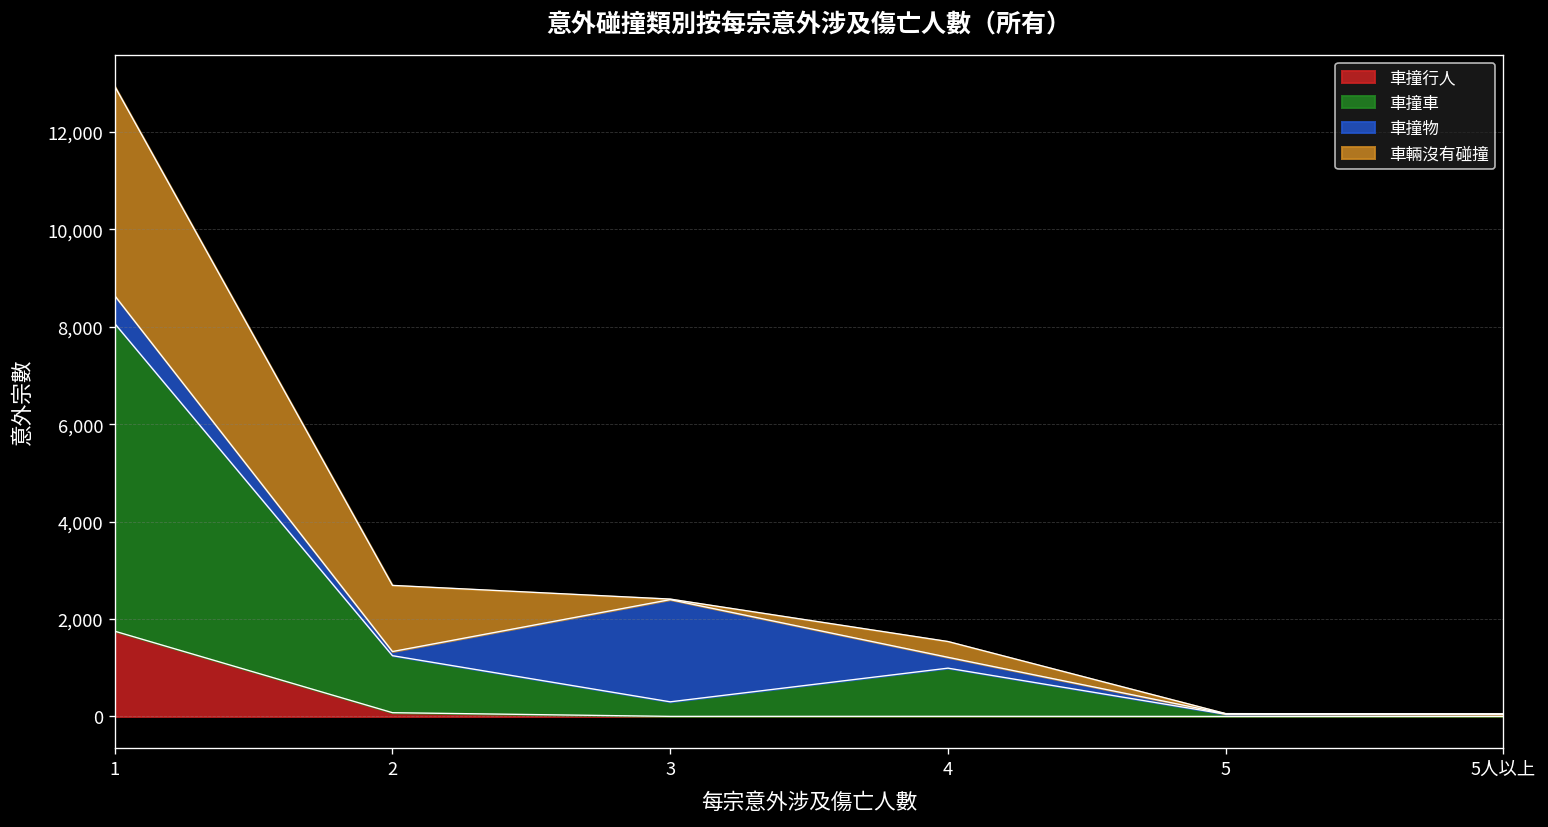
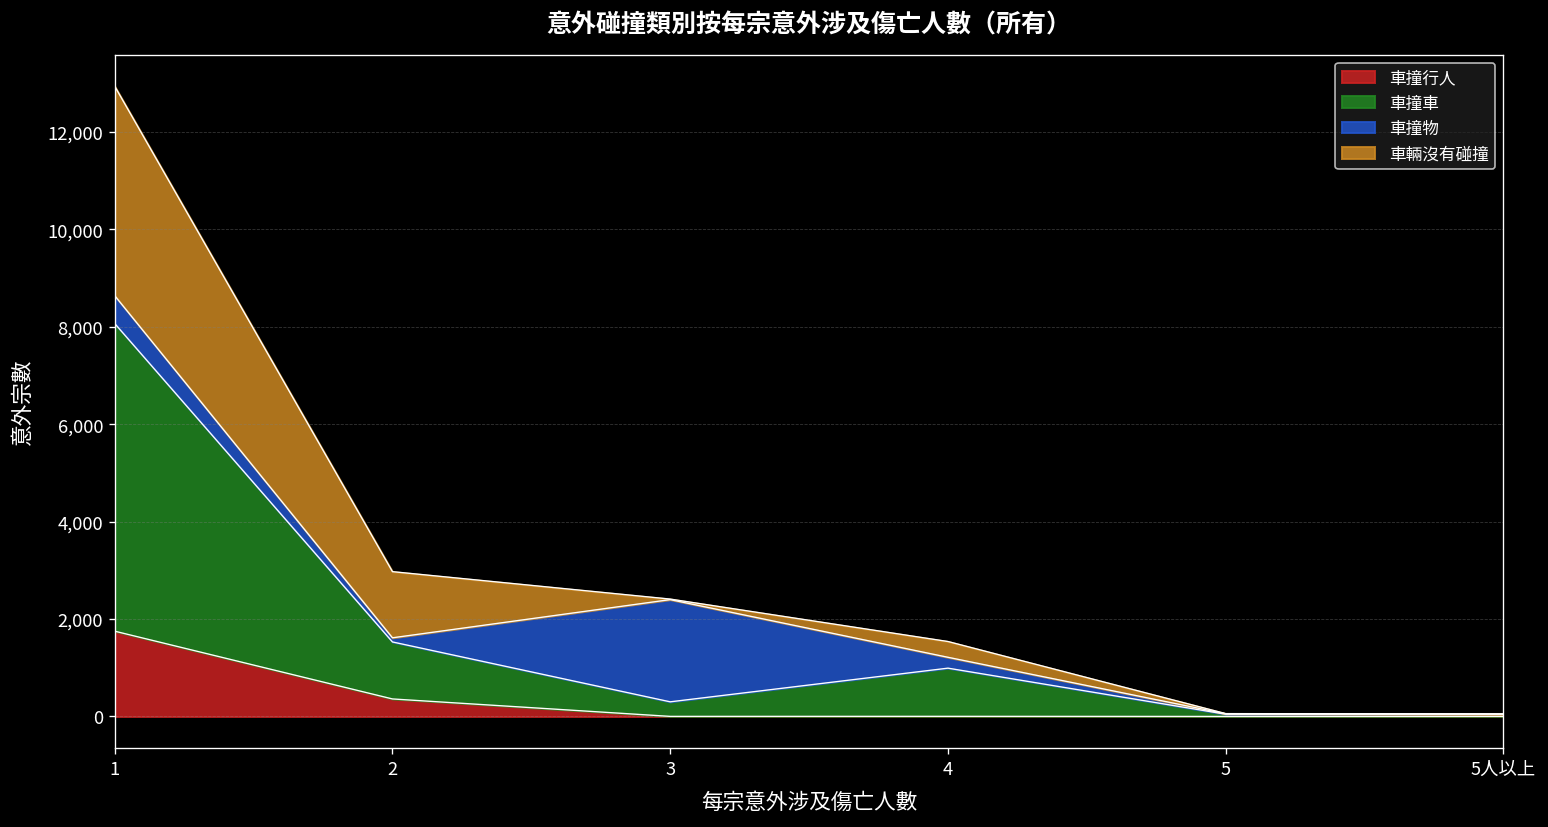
  {
    "車撞行人": {
      "1": "1,800",
-     "2": "100",
+     "2": "400",
      "3": "0",
      "4": "0"
    },
    "車撞車": {
      "1": "6,300",
      "2": "1,200",
      "3": "300",
      "4": "1,000"
    },
    "車撞物": {
      "1": "600",
      "2": "100",
      "4": "200"
    },
    "車輛沒有碰撞": {
      "1": "4,300",
      "2": "1,400",
      "4": "300"
    }
  }
